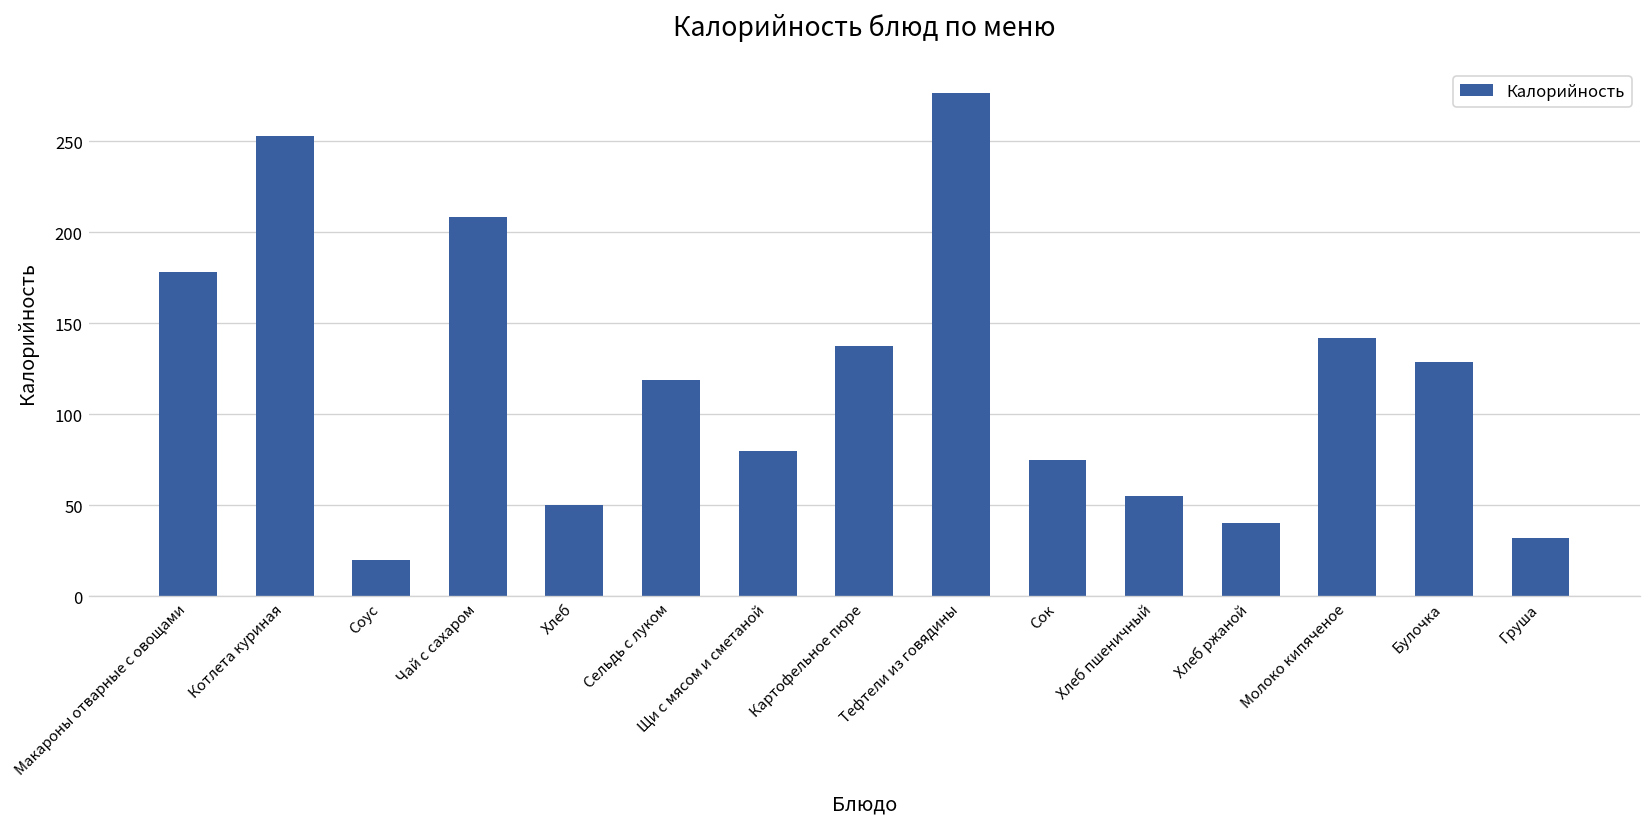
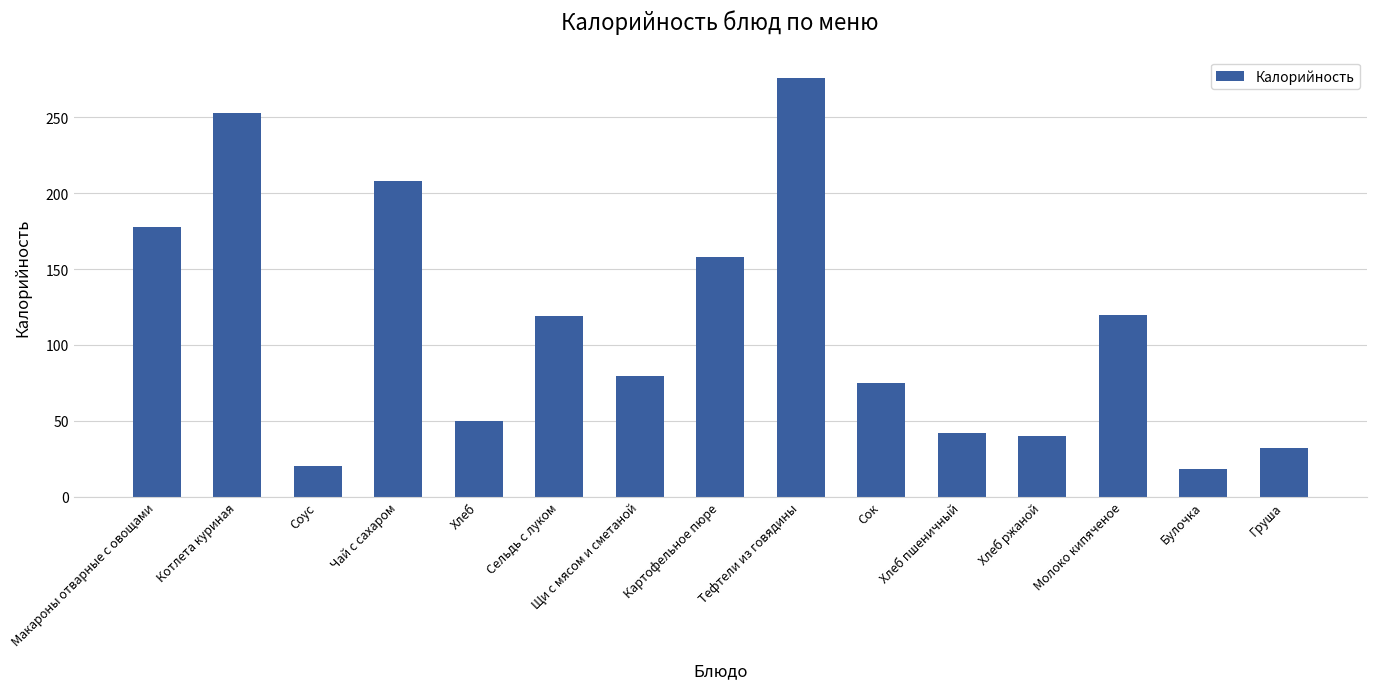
  {
    "Макароны отварные с овощами": 178,
    "Котлета куриная": 253,
    "Соус": 20,
    "Чай с сахаром": 208,
    "Хлеб": 50,
    "Сельдь с луком": 119,
    "Щи с мясом и сметаной": 79,
-   "Картофельное пюре": 138,
+   "Картофельное пюре": 158,
    "Тефтели из говядины": 276,
    "Сок": 75,
-   "Хлеб пшеничный": 55,
+   "Хлеб пшеничный": 42,
    "Хлеб ржаной": 40,
-   "Молоко кипяченое": 142,
-   "Булочка": 129,
+   "Молоко кипяченое": 120,
+   "Булочка": 18,
    "Груша": 32
  }
